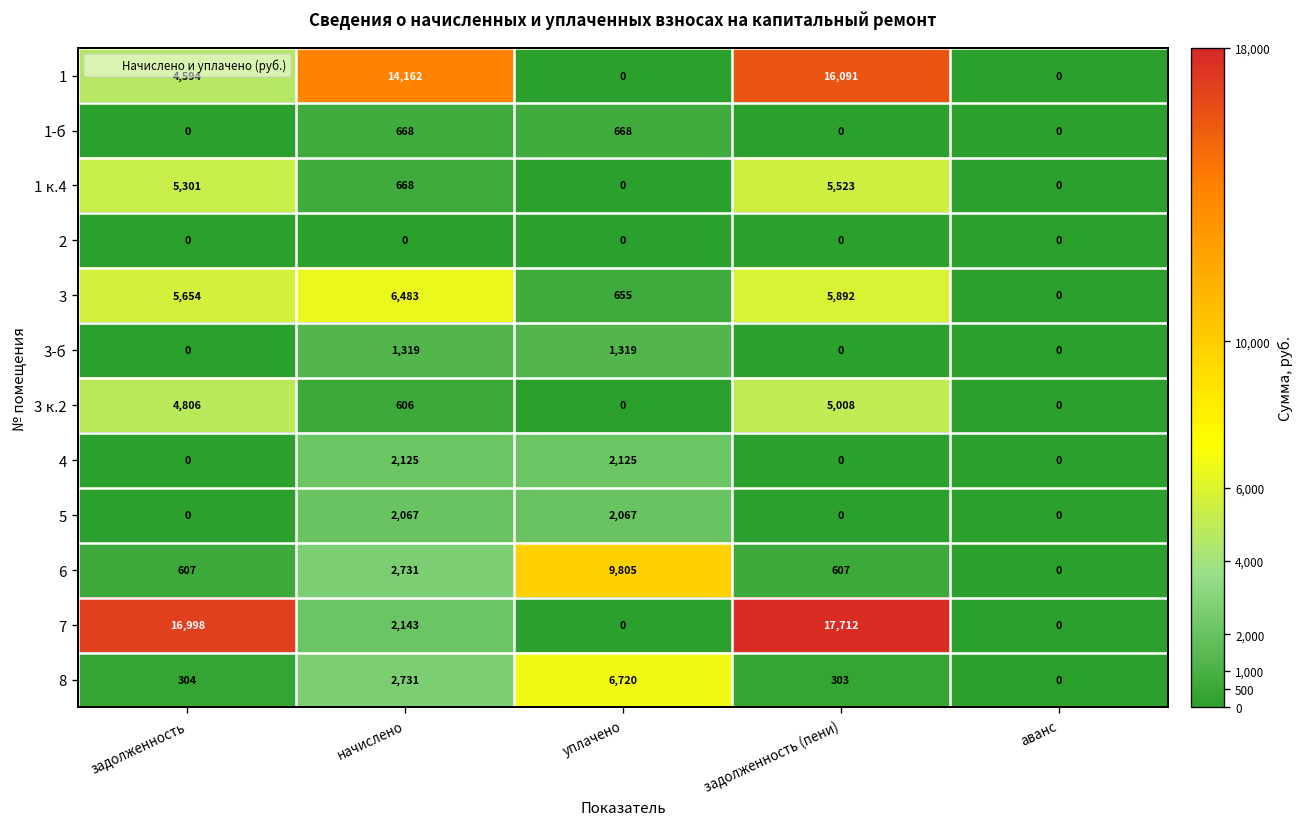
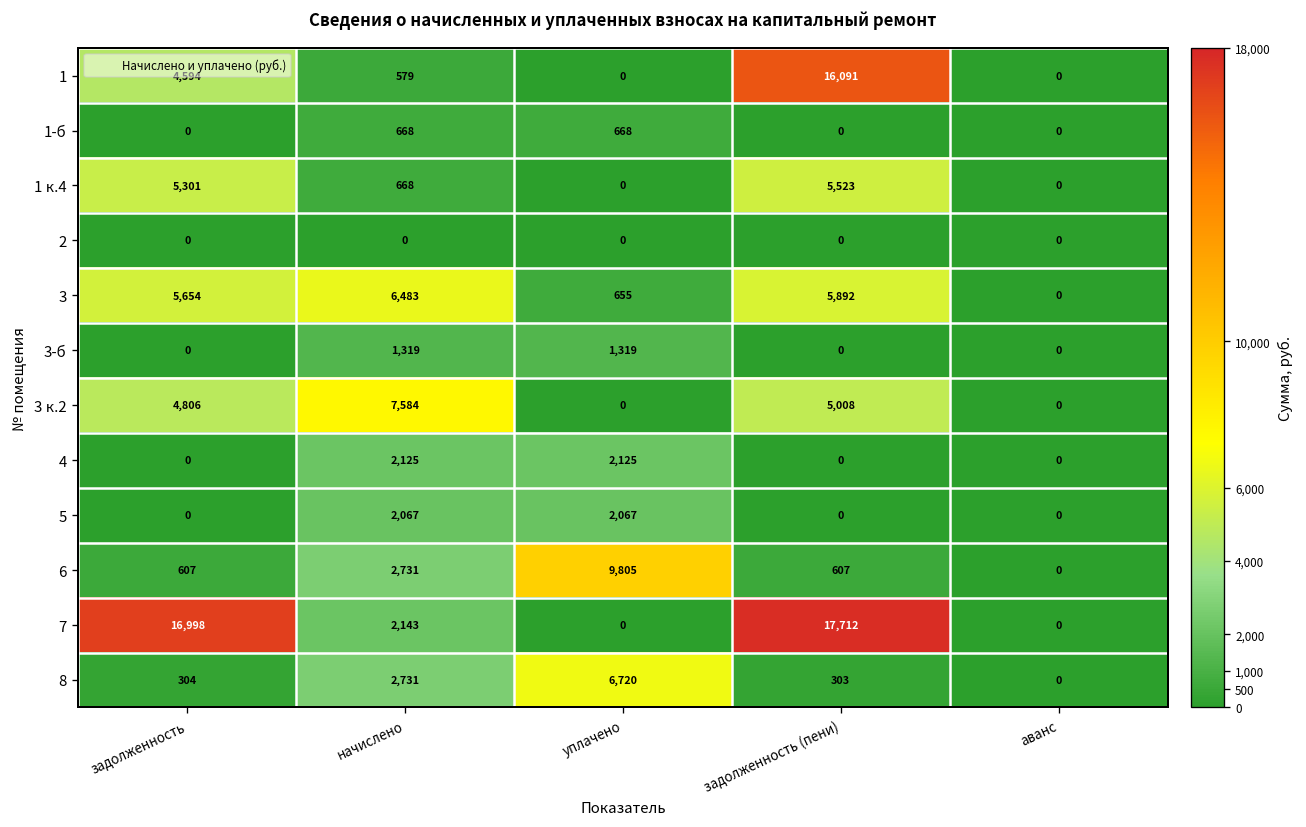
  {
    "1": {
-     "начислено": "14,162",
+     "начислено": "579",
      "уплачено": "0",
      "задолженность (пени)": "16,091",
      "аванс": "0"
    },
    "1-б": {
      "задолженность": "0",
      "начислено": "668",
      "уплачено": "668",
      "задолженность (пени)": "0",
      "аванс": "0"
    },
    "1 к.4": {
      "задолженность": "5,301",
      "начислено": "668",
      "уплачено": "0",
      "задолженность (пени)": "5,523",
      "аванс": "0"
    },
    "2": {
      "задолженность": "0",
      "начислено": "0",
      "уплачено": "0",
      "задолженность (пени)": "0",
      "аванс": "0"
    },
    "3": {
      "задолженность": "5,654",
      "начислено": "6,483",
      "уплачено": "655",
      "задолженность (пени)": "5,892",
      "аванс": "0"
    },
    "3-б": {
      "задолженность": "0",
      "начислено": "1,319",
      "уплачено": "1,319",
      "задолженность (пени)": "0",
      "аванс": "0"
    },
    "3 к.2": {
      "задолженность": "4,806",
-     "начислено": "606",
+     "начислено": "7,584",
      "уплачено": "0",
      "задолженность (пени)": "5,008",
      "аванс": "0"
    },
    "4": {
      "задолженность": "0",
      "начислено": "2,125",
      "уплачено": "2,125",
      "задолженность (пени)": "0",
      "аванс": "0"
    },
    "5": {
      "задолженность": "0",
      "начислено": "2,067",
      "уплачено": "2,067",
      "задолженность (пени)": "0",
      "аванс": "0"
    },
    "6": {
      "задолженность": "607",
      "начислено": "2,731",
      "уплачено": "9,805",
      "задолженность (пени)": "607",
      "аванс": "0"
    },
    "7": {
      "задолженность": "16,998",
      "начислено": "2,143",
      "уплачено": "0",
      "задолженность (пени)": "17,712",
      "аванс": "0"
    },
    "8": {
      "задолженность": "304",
      "начислено": "2,731",
      "уплачено": "6,720",
      "задолженность (пени)": "303",
      "аванс": "0"
    }
  }
